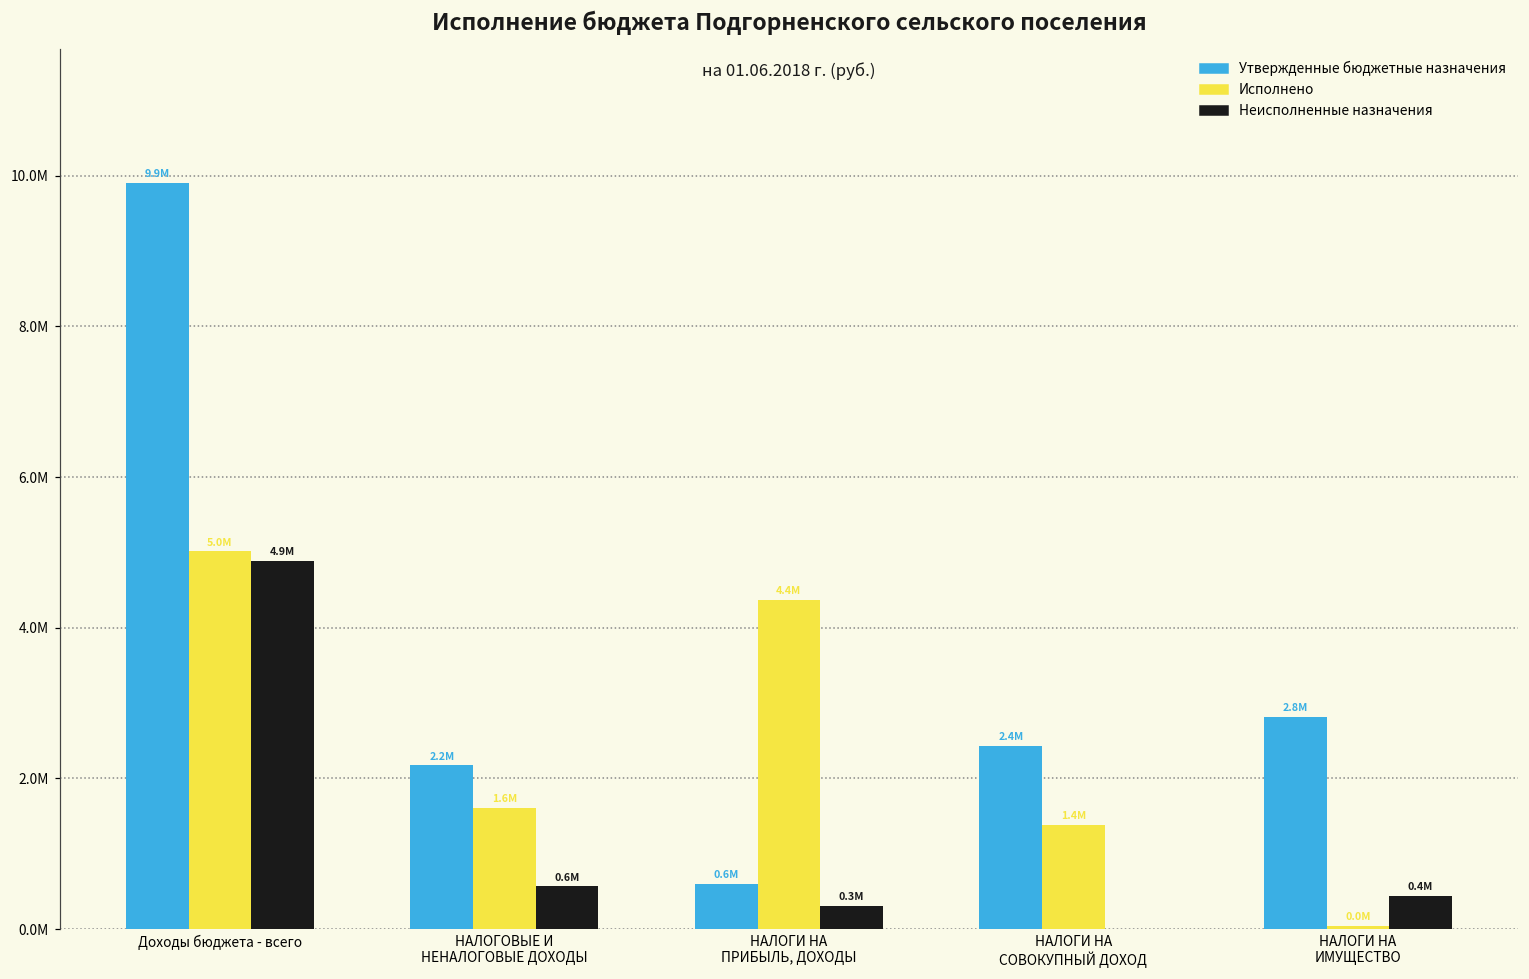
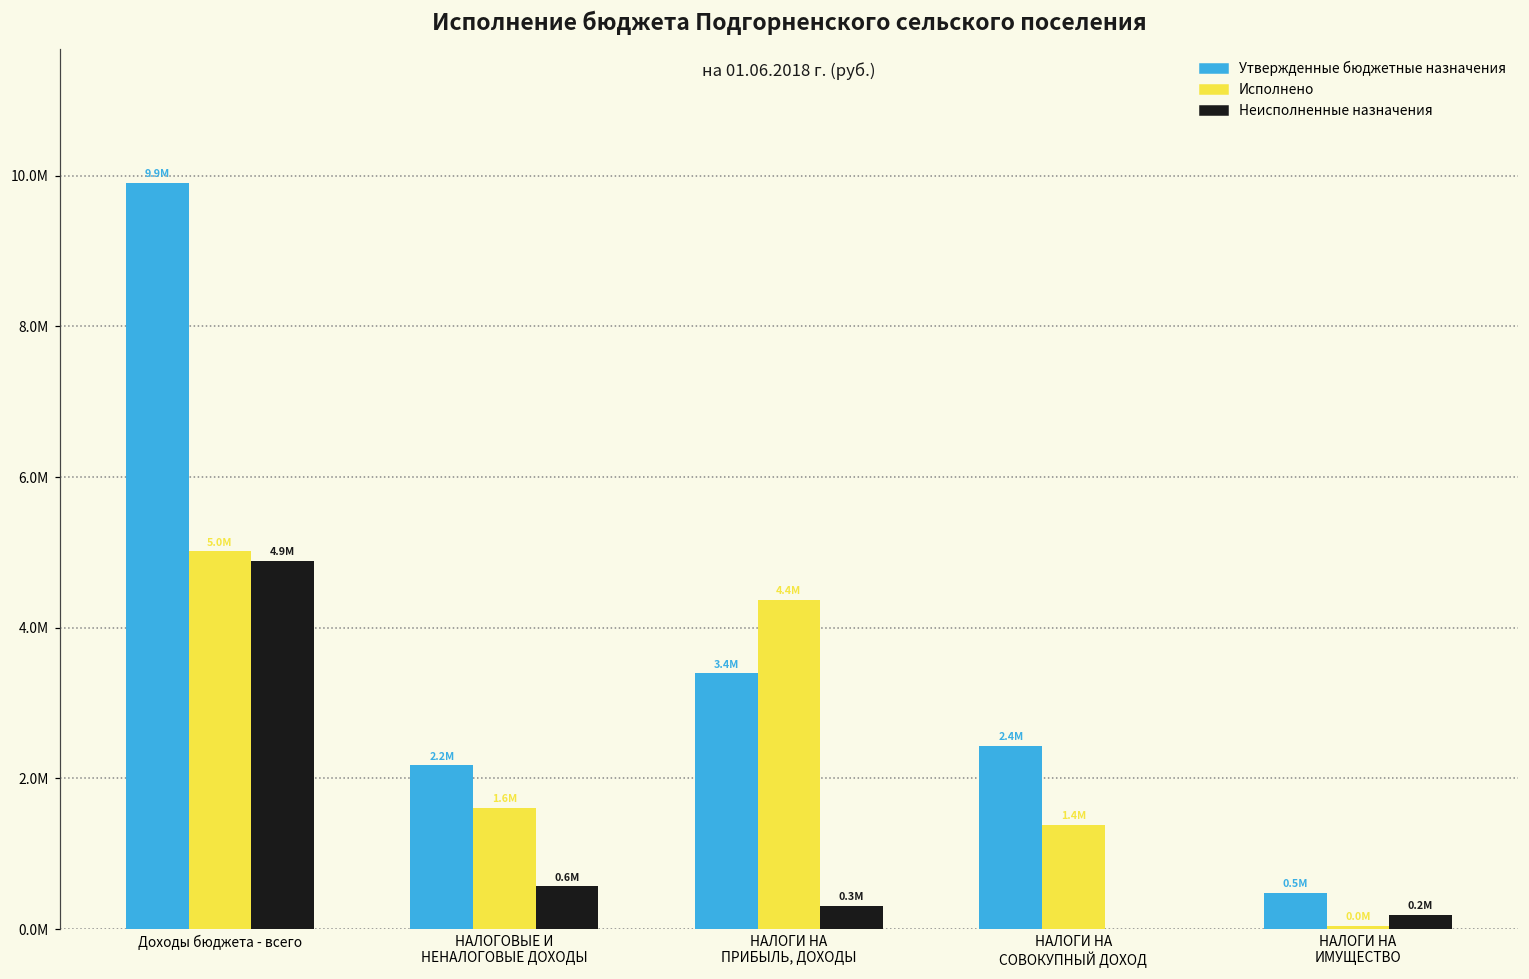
  {
    "Утвержденные бюджетные назначения": {
      "Доходы бюджета - всего": "9.9M",
      "НАЛОГОВЫЕ И НЕНАЛОГОВЫЕ ДОХОДЫ": "2.2M",
-     "НАЛОГИ НА ПРИБЫЛЬ, ДОХОДЫ": "0.6M",
+     "НАЛОГИ НА ПРИБЫЛЬ, ДОХОДЫ": "3.4M",
      "НАЛОГИ НА СОВОКУПНЫЙ ДОХОД": "2.4M",
-     "НАЛОГИ НА ИМУЩЕСТВО": "2.8M"
+     "НАЛОГИ НА ИМУЩЕСТВО": "0.5M"
    },
    "Исполнено": {
      "Доходы бюджета - всего": "5.0M",
      "НАЛОГОВЫЕ И НЕНАЛОГОВЫЕ ДОХОДЫ": "1.6M",
      "НАЛОГИ НА ПРИБЫЛЬ, ДОХОДЫ": "4.4M",
      "НАЛОГИ НА СОВОКУПНЫЙ ДОХОД": "1.4M"
    },
    "Неисполненные назначения": {
      "Доходы бюджета - всего": "4.9M",
      "НАЛОГОВЫЕ И НЕНАЛОГОВЫЕ ДОХОДЫ": "0.6M",
      "НАЛОГИ НА ПРИБЫЛЬ, ДОХОДЫ": "0.3M",
-     "НАЛОГИ НА ИМУЩЕСТВО": "0.4M"
+     "НАЛОГИ НА ИМУЩЕСТВО": "0.2M"
    }
  }
